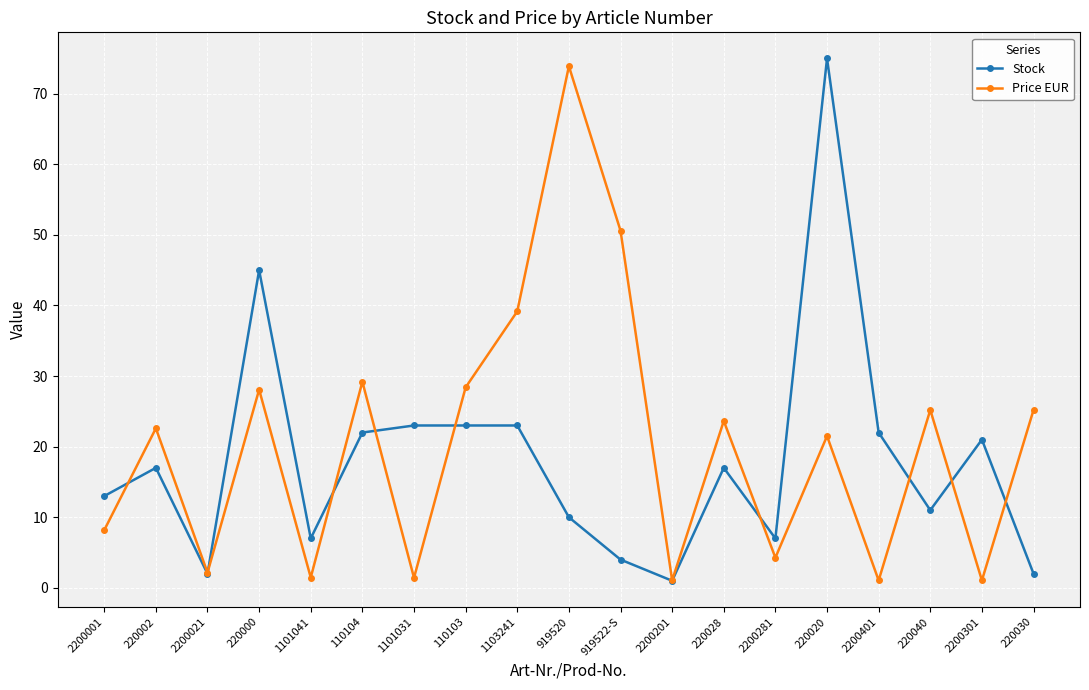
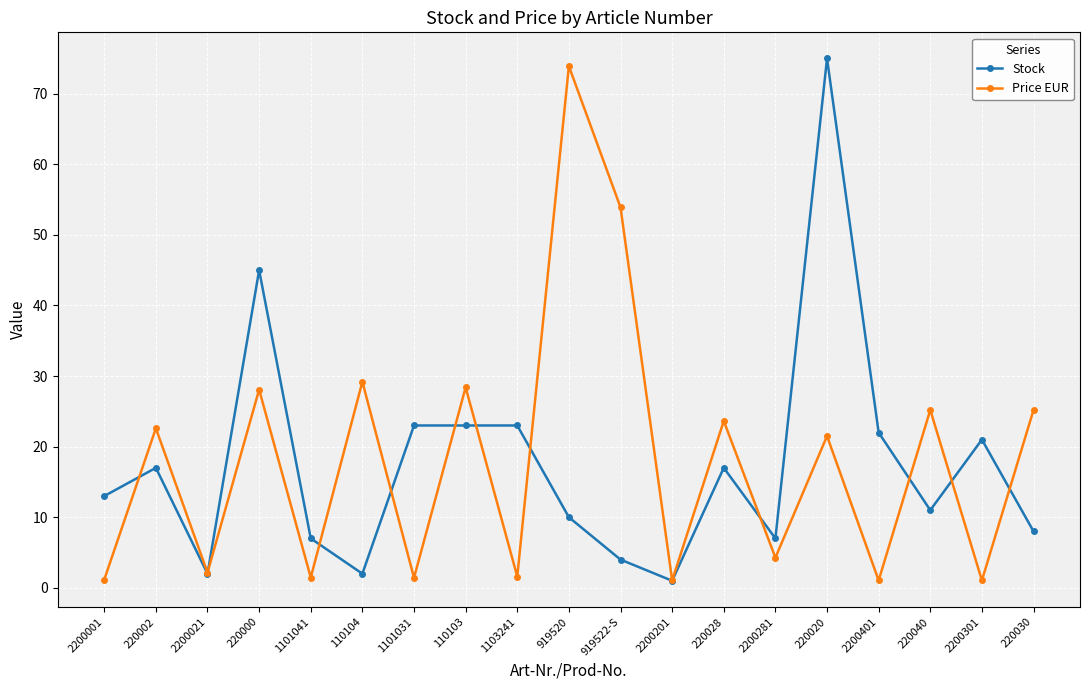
  {
    "Stock": {
      "2200001": 13,
      "220002": 17,
      "220000": 45,
      "1101041": 7,
-     "110104": 22,
+     "110104": 2,
      "1101031": 23,
      "110103": 23,
      "1103241": 23,
      "919520": 10,
      "919522-S": 4,
      "220028": 17,
      "2200281": 7,
      "220020": 75,
      "2200401": 22,
      "220040": 11,
      "2200301": 21,
-     "220030": 2
+     "220030": 8
    },
    "Price EUR": {
-     "2200001": 8,
+     "2200001": 1,
      "220002": 23,
      "220000": 28,
      "1101041": 1,
      "110104": 29,
      "1101031": 1,
      "110103": 28,
-     "1103241": 39,
+     "1103241": 2,
      "919520": 74,
-     "919522-S": 51,
+     "919522-S": 54,
      "220028": 24,
      "2200281": 4,
      "220020": 22,
      "2200401": 1,
      "220040": 25,
      "2200301": 1,
      "220030": 25
    }
  }
